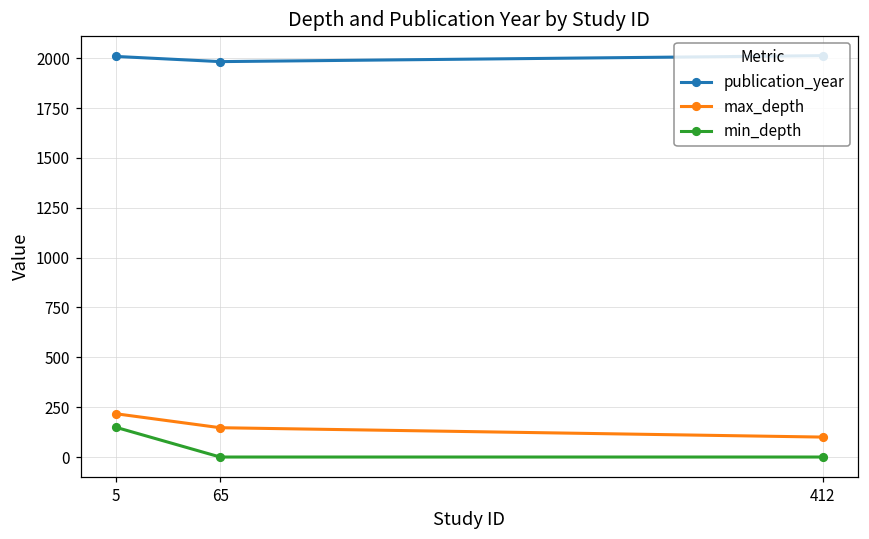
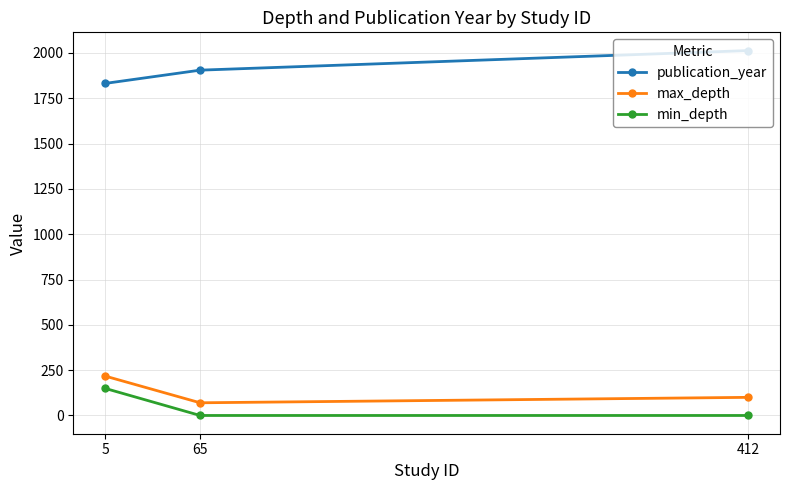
  {
    "publication_year": {
-     "5": 2010,
-     "65": 1980
+     "5": 1830,
+     "65": 1910
    },
    "max_depth": {
      "5": 220,
-     "65": 150,
+     "65": 70,
      "412": 100
    },
    "min_depth": {
      "5": 150,
      "65": 0,
      "412": 0
    }
  }
